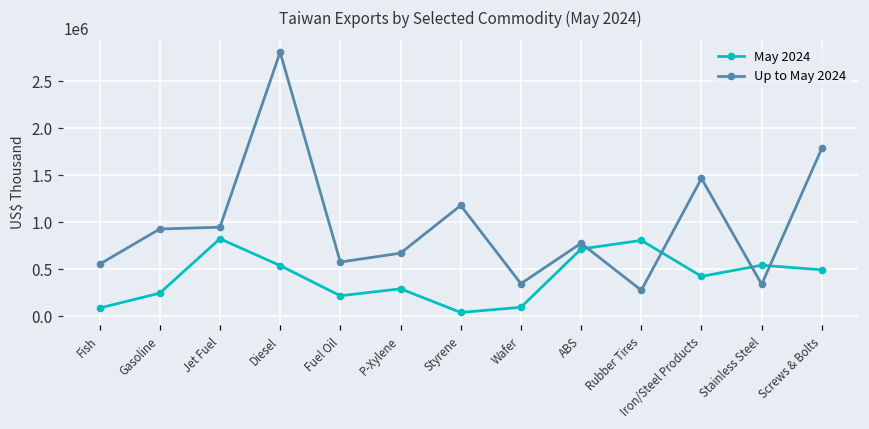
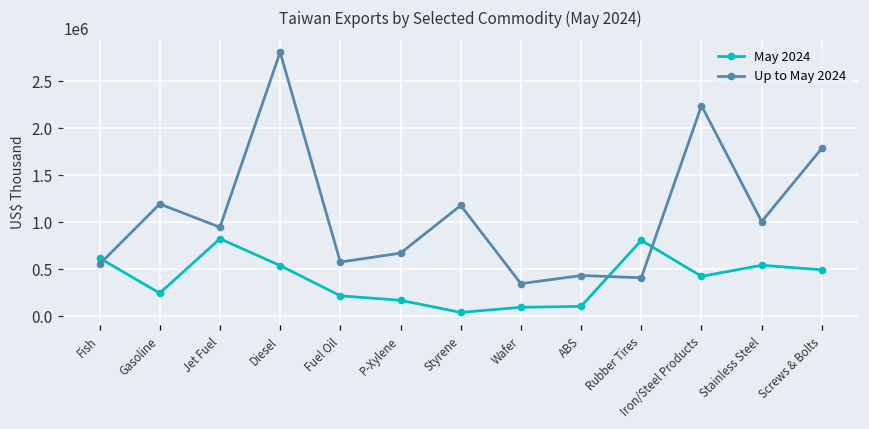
  {
    "May 2024": {
-     "Fish": 100000,
+     "Fish": 600000,
      "Gasoline": 200000,
      "Jet Fuel": 800000,
      "Diesel": 500000,
      "Fuel Oil": 200000,
-     "P-Xylene": 300000,
+     "P-Xylene": 200000,
      "Styrene": 0,
      "Wafer": 100000,
-     "ABS": 700000,
+     "ABS": 100000,
      "Rubber Tires": 800000,
      "Iron/Steel Products": 400000,
      "Stainless Steel": 500000,
      "Screws & Bolts": 500000
    },
    "Up to May 2024": {
      "Fish": 600000,
-     "Gasoline": 900000,
+     "Gasoline": 1200000,
      "Jet Fuel": 900000,
      "Diesel": 2800000,
      "Fuel Oil": 600000,
      "P-Xylene": 700000,
      "Styrene": 1200000,
      "Wafer": 300000,
-     "ABS": 800000,
-     "Rubber Tires": 300000,
-     "Iron/Steel Products": 1500000,
-     "Stainless Steel": 300000,
+     "ABS": 400000,
+     "Rubber Tires": 400000,
+     "Iron/Steel Products": 2200000,
+     "Stainless Steel": 1000000,
      "Screws & Bolts": 1800000
    }
  }
